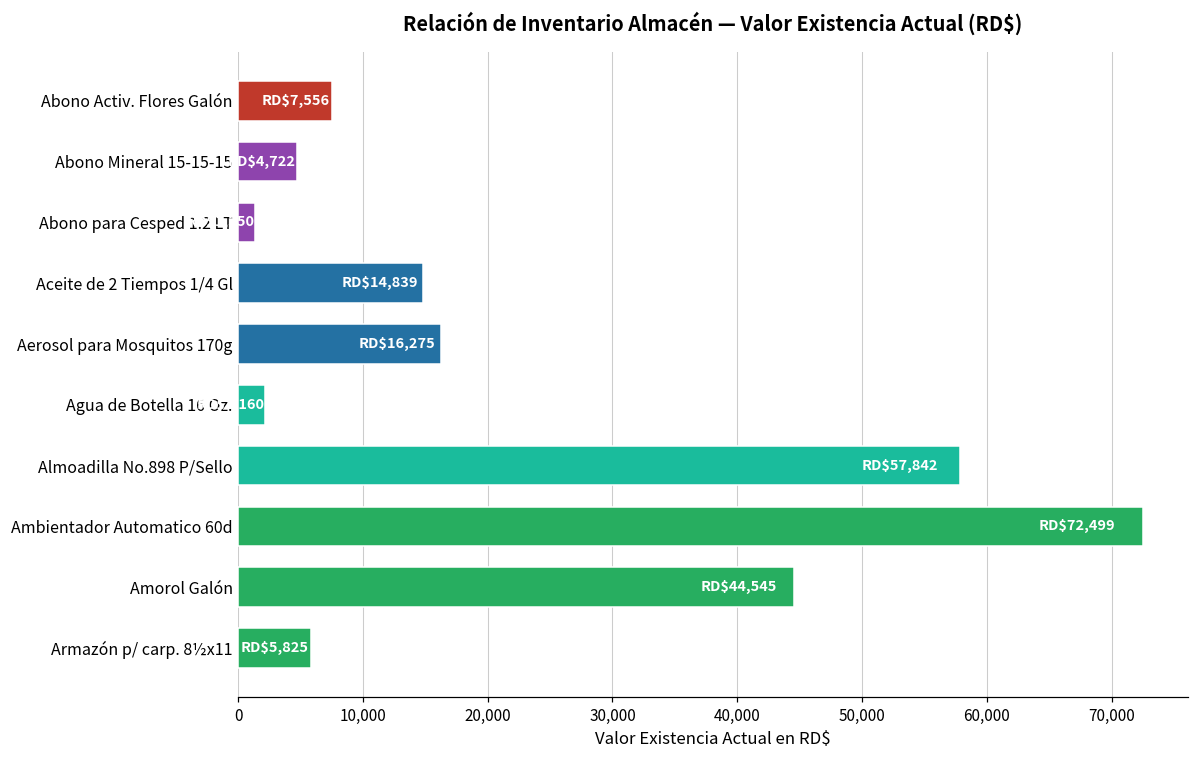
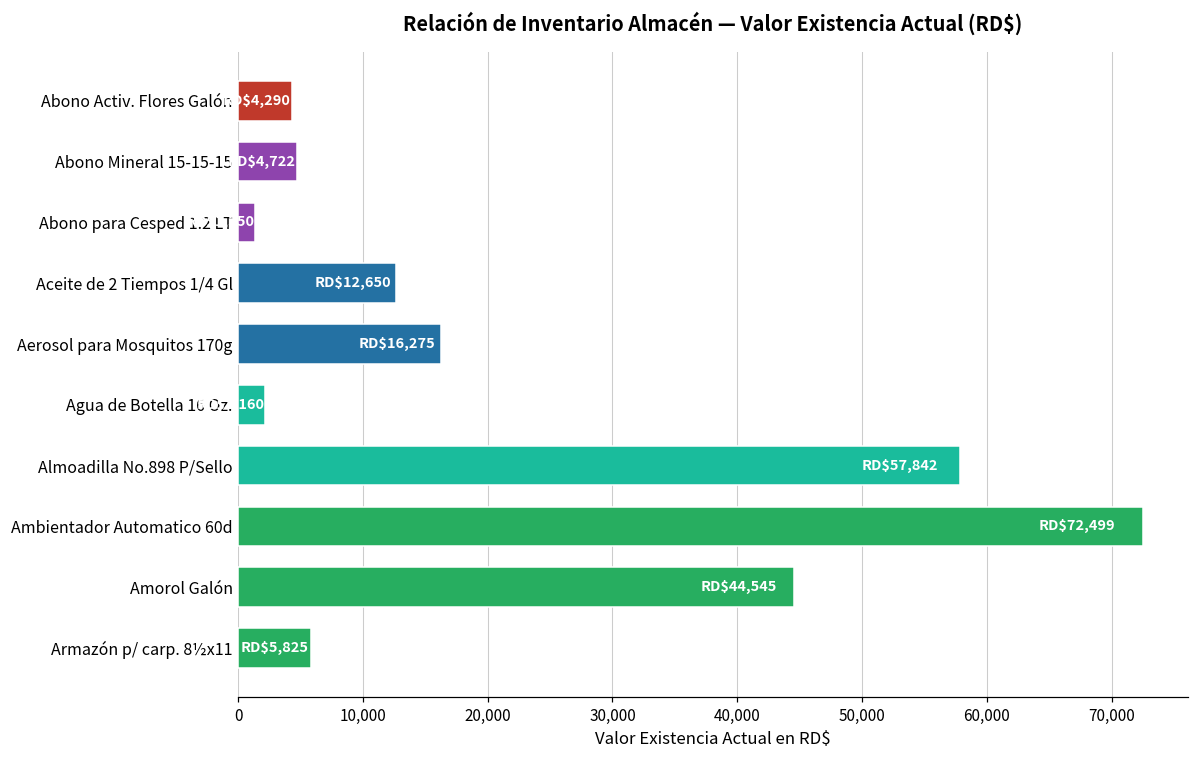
  {
-   "Abono Activ. Flores Galón": "$7,556",
+   "Abono Activ. Flores Galón": "$4,290",
    "Abono Mineral 15-15-15": "$4,722",
-   "Aceite de 2 Tiempos 1/4 Gl": "$14,839",
+   "Aceite de 2 Tiempos 1/4 Gl": "$12,650",
    "Aerosol para Mosquitos 170g": "$16,275",
    "Almoadilla No.898 P/Sello": "$57,842",
    "Ambientador Automatico 60d": "$72,499",
    "Amorol Galón": "$44,545",
    "Armazón p/ carp. 8½x11": "$5,825"
  }
